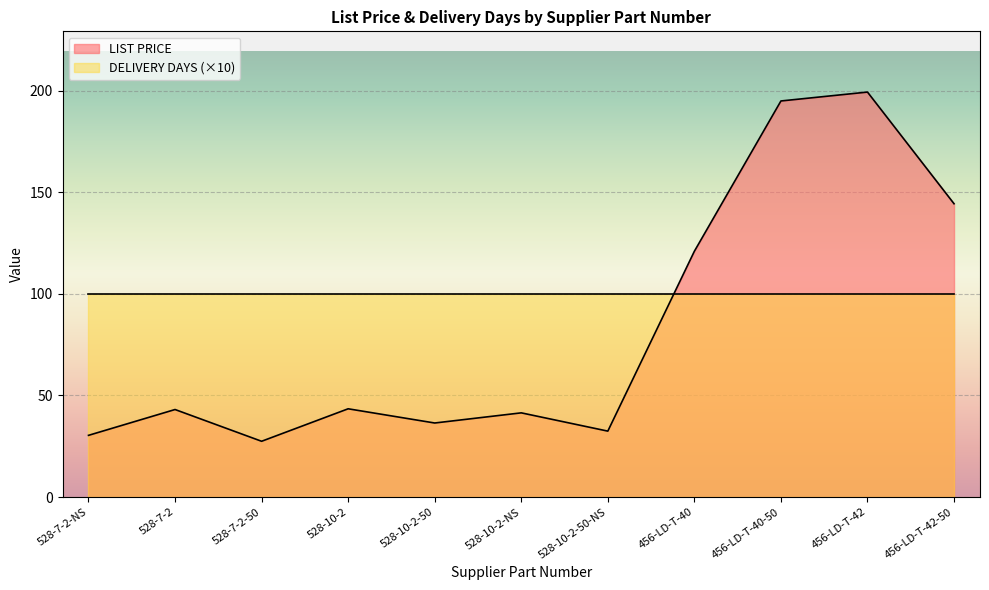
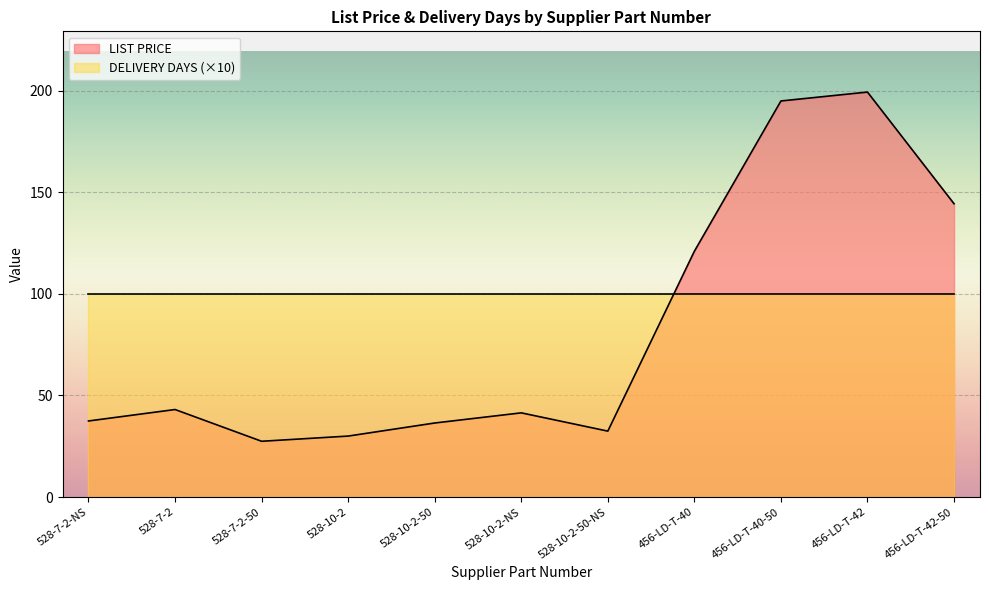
  {
    "LIST PRICE": {
-     "528-7-2-NS": 30,
+     "528-7-2-NS": 37,
      "528-7-2": 43,
      "528-7-2-50": 27,
-     "528-10-2": 43,
+     "528-10-2": 30,
      "528-10-2-50": 36,
      "528-10-2-NS": 41,
      "528-10-2-50-NS": 32,
      "456-LD-T-40": 121,
      "456-LD-T-40-50": 195,
      "456-LD-T-42": 199,
      "456-LD-T-42-50": 144
    },
    "DELIVERY DAYS (×10)": {
      "528-7-2-NS": 100,
      "528-7-2": 100,
      "528-7-2-50": 100,
      "528-10-2": 100,
      "528-10-2-50": 100,
      "528-10-2-NS": 100,
      "528-10-2-50-NS": 100,
      "456-LD-T-40": 100,
      "456-LD-T-40-50": 100,
      "456-LD-T-42": 100,
      "456-LD-T-42-50": 100
    }
  }
